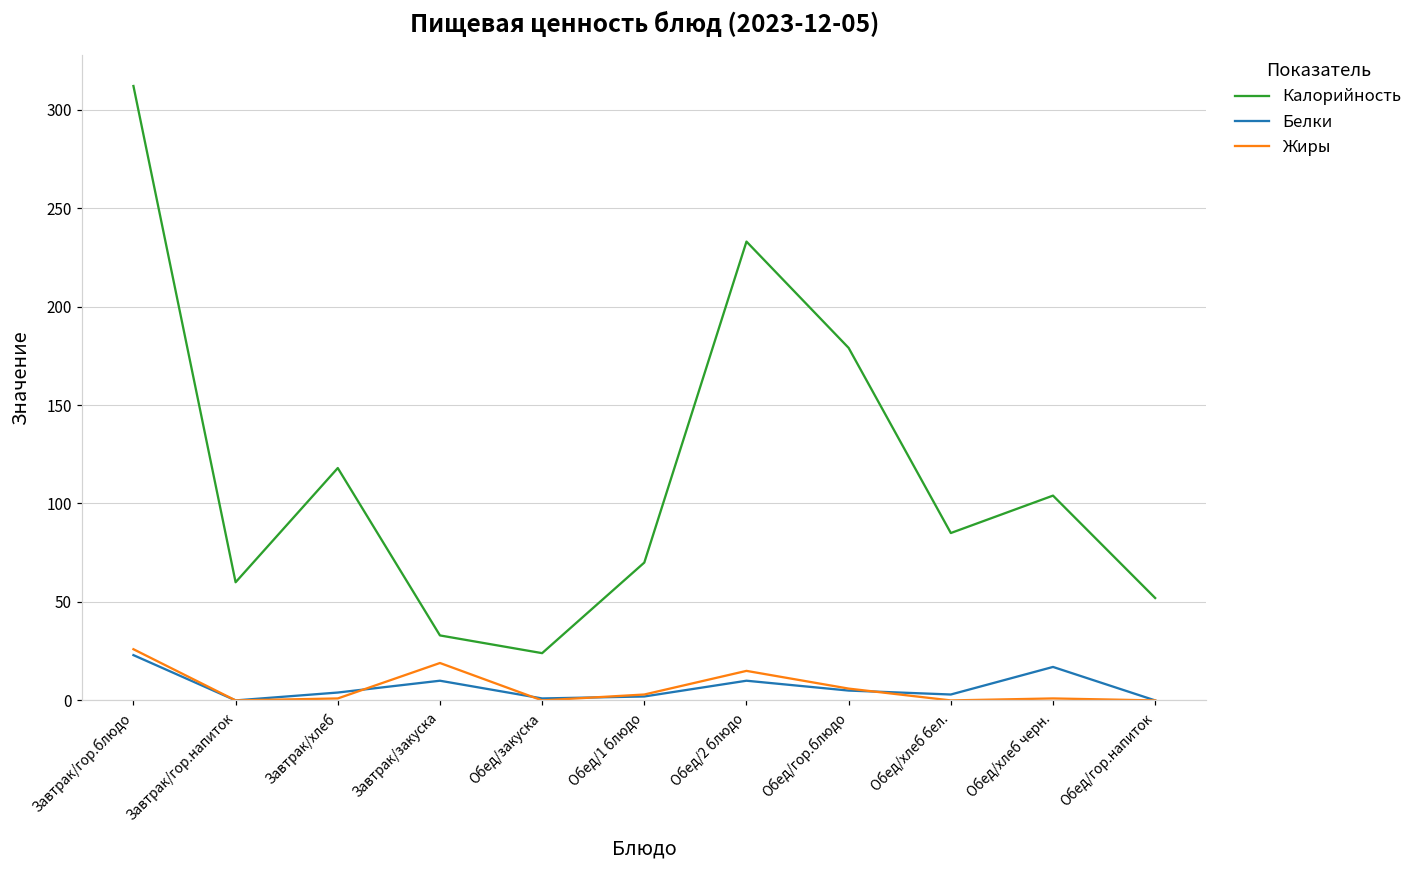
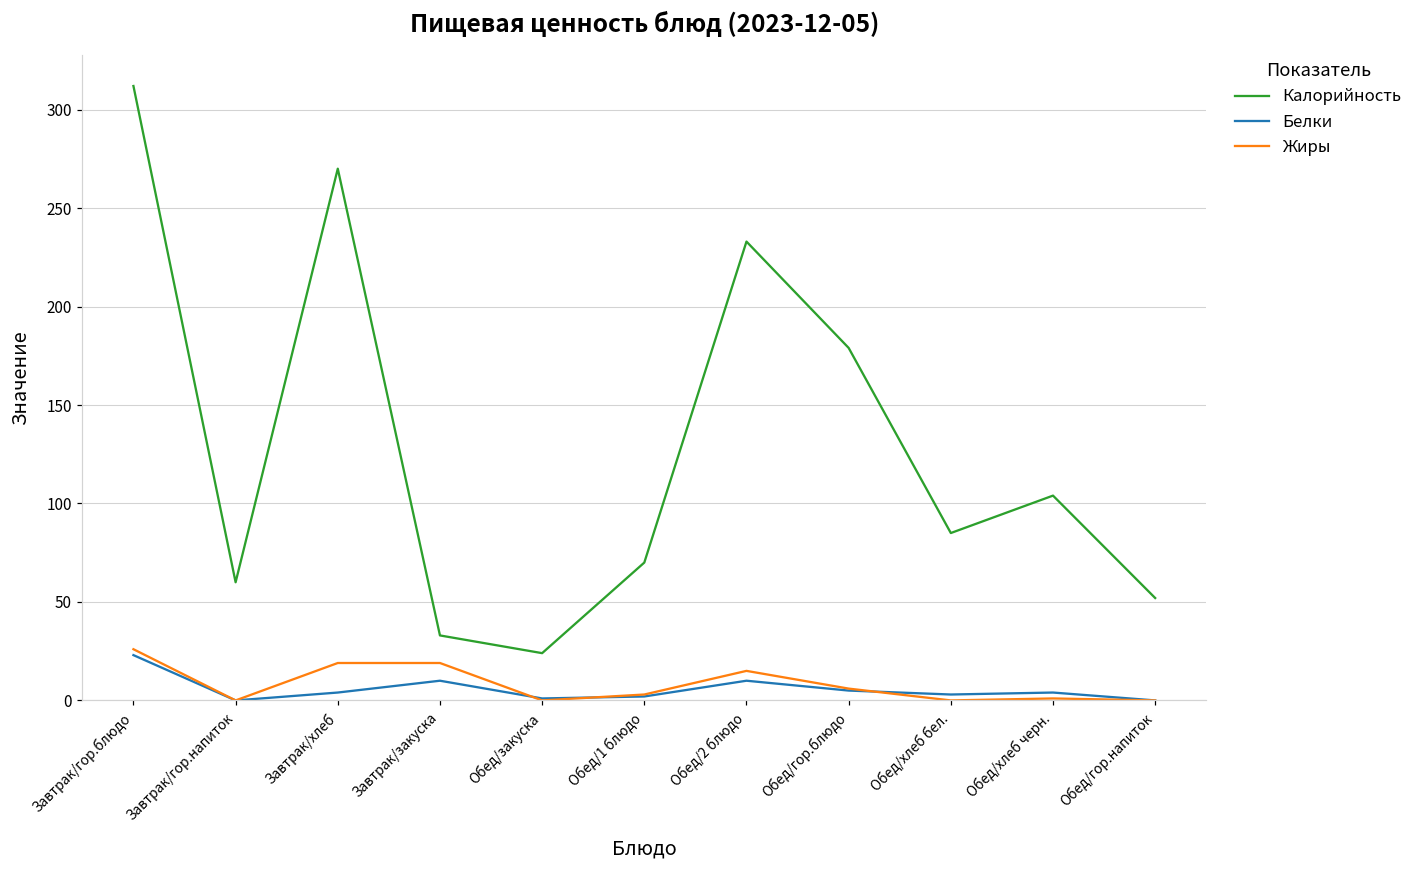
  {
    "Калорийность": {
      "Завтрак/гор.блюдо": 312,
      "Завтрак/гор.напиток": 60,
-     "Завтрак/хлеб": 118,
+     "Завтрак/хлеб": 270,
      "Завтрак/закуска": 33,
      "Обед/закуска": 24,
      "Обед/1 блюдо": 70,
      "Обед/2 блюдо": 233,
      "Обед/гор.блюдо": 179,
      "Обед/хлеб бел.": 85,
      "Обед/хлеб черн.": 104,
      "Обед/гор.напиток": 52
    },
    "Белки": {
      "Завтрак/гор.блюдо": 23,
      "Завтрак/хлеб": 4,
      "Завтрак/закуска": 10,
      "Обед/2 блюдо": 10,
      "Обед/хлеб бел.": 3,
-     "Обед/хлеб черн.": 17
+     "Обед/хлеб черн.": 4
    },
    "Жиры": {
      "Завтрак/гор.блюдо": 26,
-     "Завтрак/хлеб": 1,
+     "Завтрак/хлеб": 19,
      "Завтрак/закуска": 19,
      "Обед/2 блюдо": 15,
      "Обед/хлеб бел.": 0,
      "Обед/хлеб черн.": 1
    }
  }
